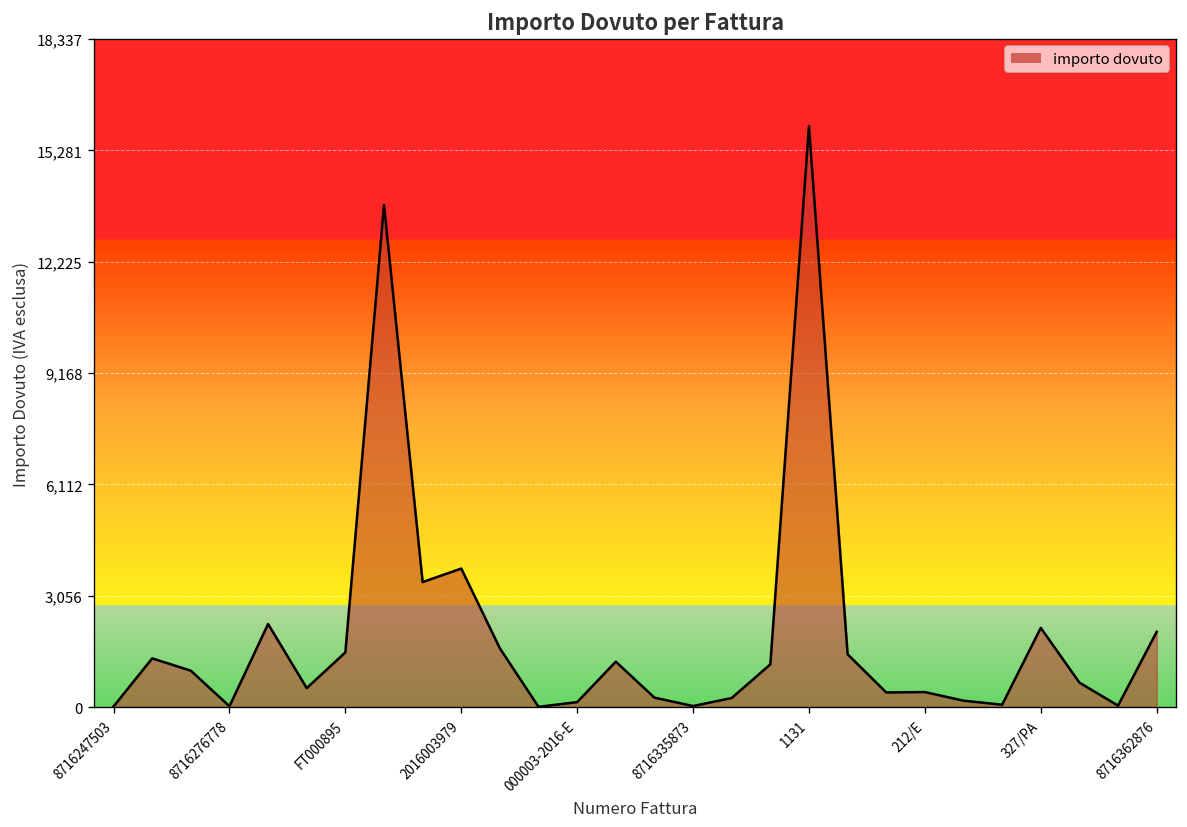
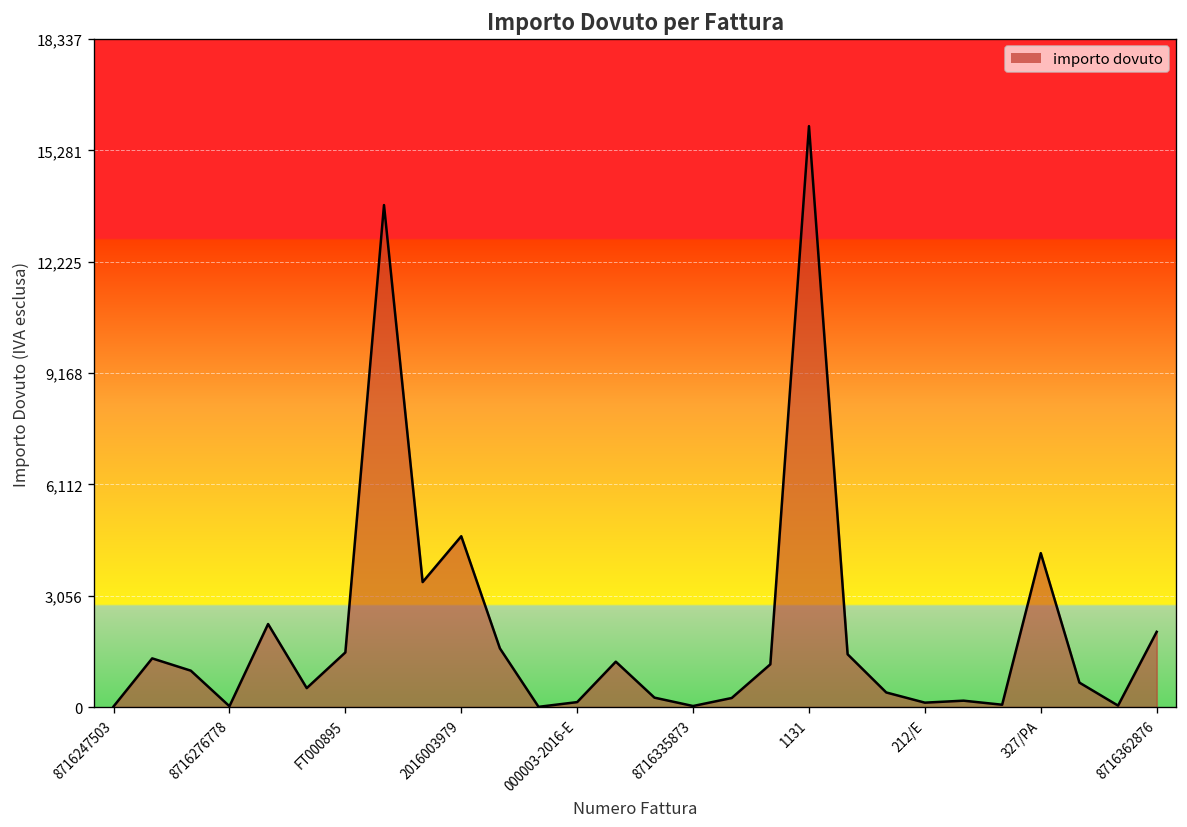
  {
    "8716247503": "0",
    "8716276778": "0",
    "FT000895": "1,500",
-   "2016003979": "3,800",
+   "2016003979": "4,700",
    "000003-2016-E": "100",
    "8716335873": "0",
    "1131": "15,900",
-   "212/E": "400",
-   "327/PA": "2,200",
+   "212/E": "100",
+   "327/PA": "4,200",
    "8716362876": "2,100"
  }
